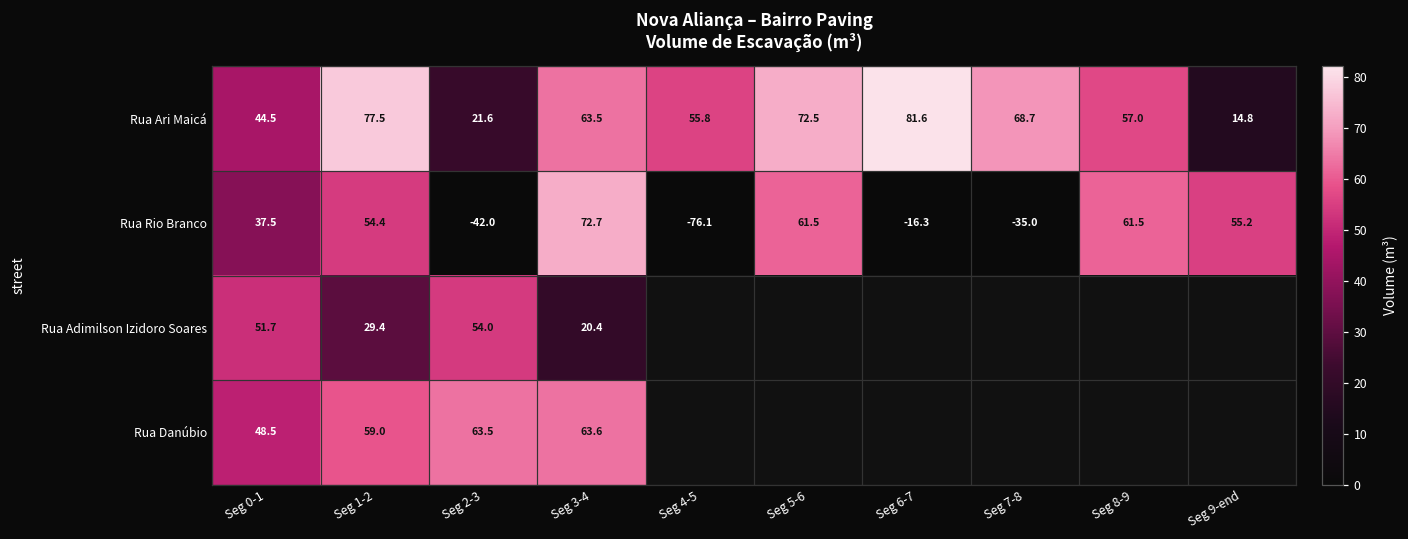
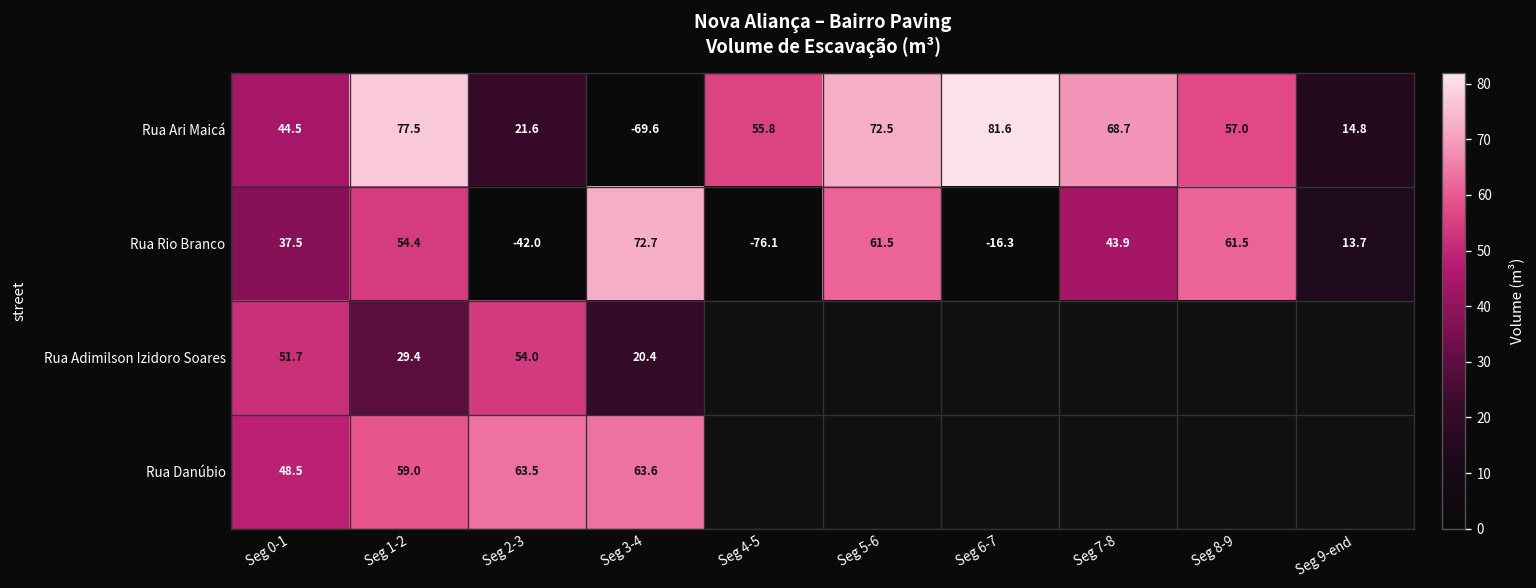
  {
    "Rua Ari Maicá": {
      "Seg 0-1": 44.5,
      "Seg 1-2": 77.5,
      "Seg 2-3": 21.6,
-     "Seg 3-4": 63.5,
+     "Seg 3-4": -69.6,
      "Seg 4-5": 55.8,
      "Seg 5-6": 72.5,
      "Seg 6-7": 81.6,
      "Seg 7-8": 68.7,
      "Seg 8-9": 57.0,
      "Seg 9-end": 14.8
    },
    "Rua Rio Branco": {
      "Seg 0-1": 37.5,
      "Seg 1-2": 54.4,
      "Seg 2-3": -42.0,
      "Seg 3-4": 72.7,
      "Seg 4-5": -76.1,
      "Seg 5-6": 61.5,
      "Seg 6-7": -16.3,
-     "Seg 7-8": -35.0,
+     "Seg 7-8": 43.9,
      "Seg 8-9": 61.5,
-     "Seg 9-end": 55.2
+     "Seg 9-end": 13.7
    },
    "Rua Adimilson Izidoro Soares": {
      "Seg 0-1": 51.7,
      "Seg 1-2": 29.4,
      "Seg 2-3": 54.0,
      "Seg 3-4": 20.4
    },
    "Rua Danúbio": {
      "Seg 0-1": 48.5,
      "Seg 1-2": 59.0,
      "Seg 2-3": 63.5,
      "Seg 3-4": 63.6
    }
  }
